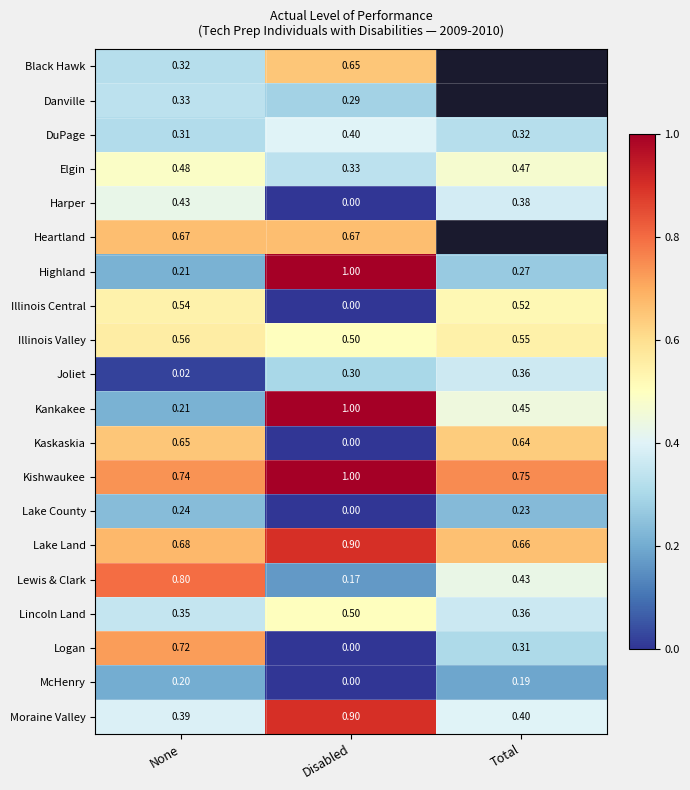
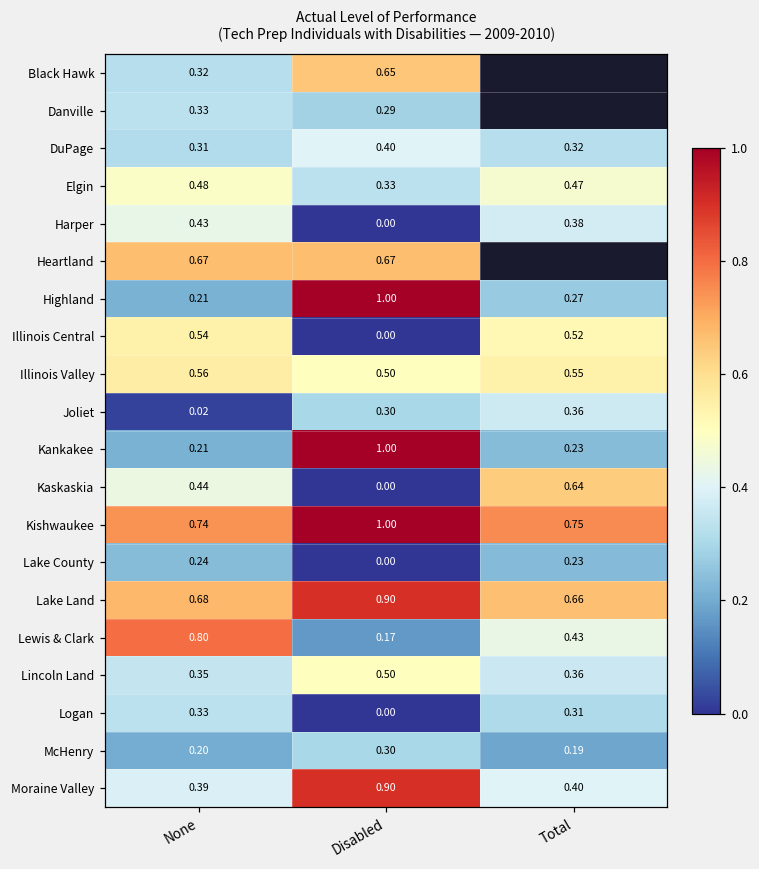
  {
    "Black Hawk": {
      "None": 0.32,
      "Disabled": 0.65
    },
    "Danville": {
      "None": 0.33,
      "Disabled": 0.29
    },
    "DuPage": {
      "None": 0.31,
      "Disabled": 0.40,
      "Total": 0.32
    },
    "Elgin": {
      "None": 0.48,
      "Disabled": 0.33,
      "Total": 0.47
    },
    "Harper": {
      "None": 0.43,
      "Disabled": 0.00,
      "Total": 0.38
    },
    "Heartland": {
      "None": 0.67,
      "Disabled": 0.67
    },
    "Highland": {
      "None": 0.21,
      "Disabled": 1.00,
      "Total": 0.27
    },
    "Illinois Central": {
      "None": 0.54,
      "Disabled": 0.00,
      "Total": 0.52
    },
    "Illinois Valley": {
      "None": 0.56,
      "Disabled": 0.50,
      "Total": 0.55
    },
    "Joliet": {
      "None": 0.02,
      "Disabled": 0.30,
      "Total": 0.36
    },
    "Kankakee": {
      "None": 0.21,
      "Disabled": 1.00,
-     "Total": 0.45
+     "Total": 0.23
    },
    "Kaskaskia": {
-     "None": 0.65,
+     "None": 0.44,
      "Disabled": 0.00,
      "Total": 0.64
    },
    "Kishwaukee": {
      "None": 0.74,
      "Disabled": 1.00,
      "Total": 0.75
    },
    "Lake County": {
      "None": 0.24,
      "Disabled": 0.00,
      "Total": 0.23
    },
    "Lake Land": {
      "None": 0.68,
      "Disabled": 0.90,
      "Total": 0.66
    },
    "Lewis & Clark": {
      "None": 0.80,
      "Disabled": 0.17,
      "Total": 0.43
    },
    "Lincoln Land": {
      "None": 0.35,
      "Disabled": 0.50,
      "Total": 0.36
    },
    "Logan": {
-     "None": 0.72,
+     "None": 0.33,
      "Disabled": 0.00,
      "Total": 0.31
    },
    "McHenry": {
      "None": 0.20,
-     "Disabled": 0.00,
+     "Disabled": 0.30,
      "Total": 0.19
    },
    "Moraine Valley": {
      "None": 0.39,
      "Disabled": 0.90,
      "Total": 0.40
    }
  }
